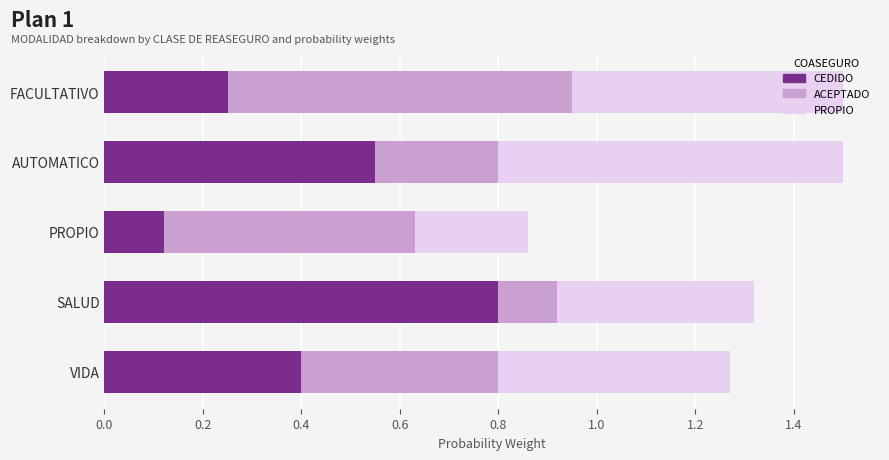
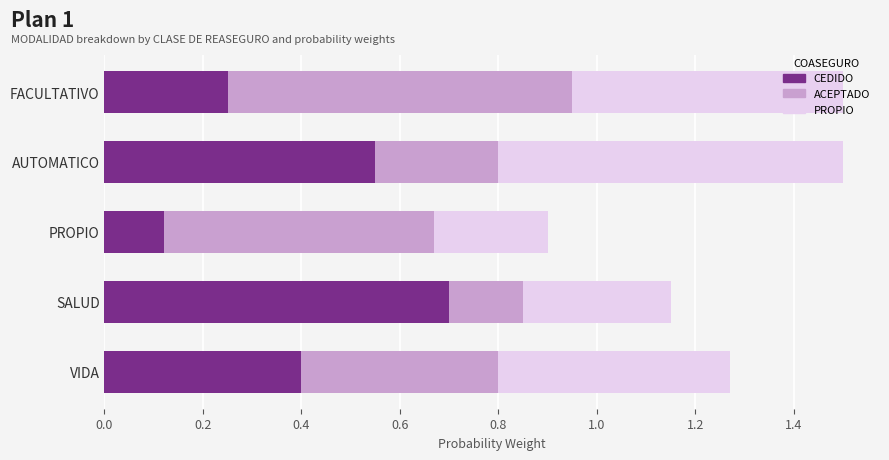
  {
    "CEDIDO": {
      "FACULTATIVO": 0.25,
      "AUTOMATICO": 0.55,
      "PROPIO": 0.12,
-     "SALUD": 0.8,
+     "SALUD": 0.7,
      "VIDA": 0.4
    },
    "ACEPTADO": {
      "FACULTATIVO": 0.70,
      "AUTOMATICO": 0.25,
-     "PROPIO": 0.51,
-     "SALUD": 0.12,
+     "PROPIO": 0.55,
+     "SALUD": 0.15,
      "VIDA": 0.40
    },
    "PROPIO": {
      "FACULTATIVO": 0.55,
      "AUTOMATICO": 0.7,
      "PROPIO": 0.23,
-     "SALUD": 0.4,
+     "SALUD": 0.3,
      "VIDA": 0.47
    }
  }
